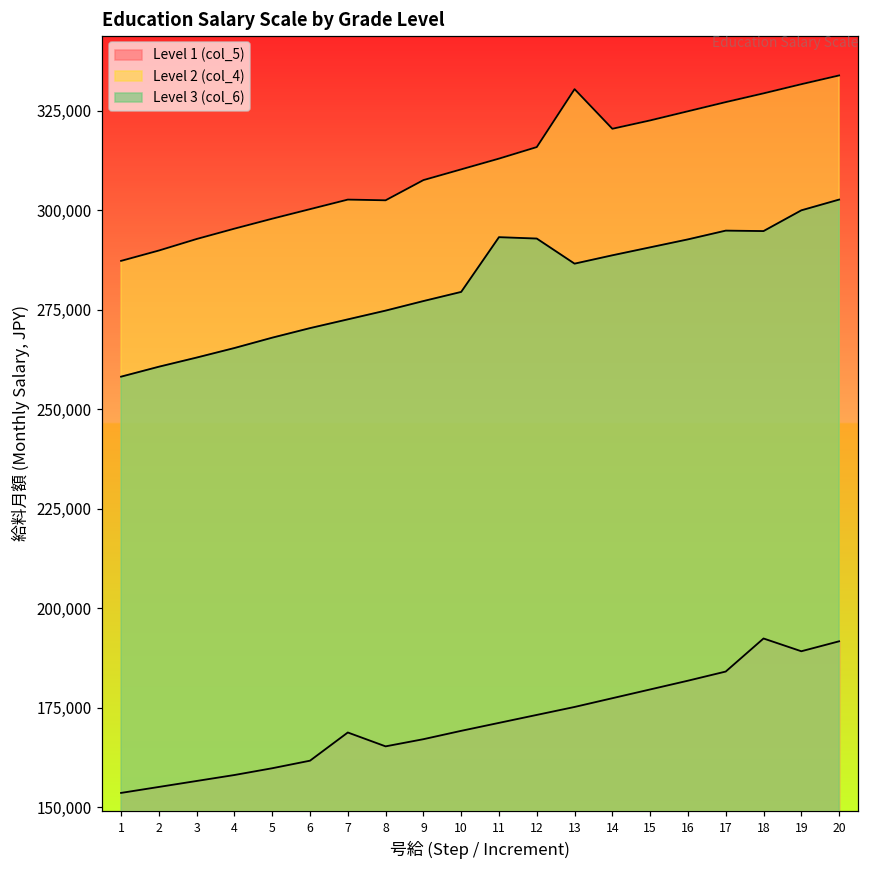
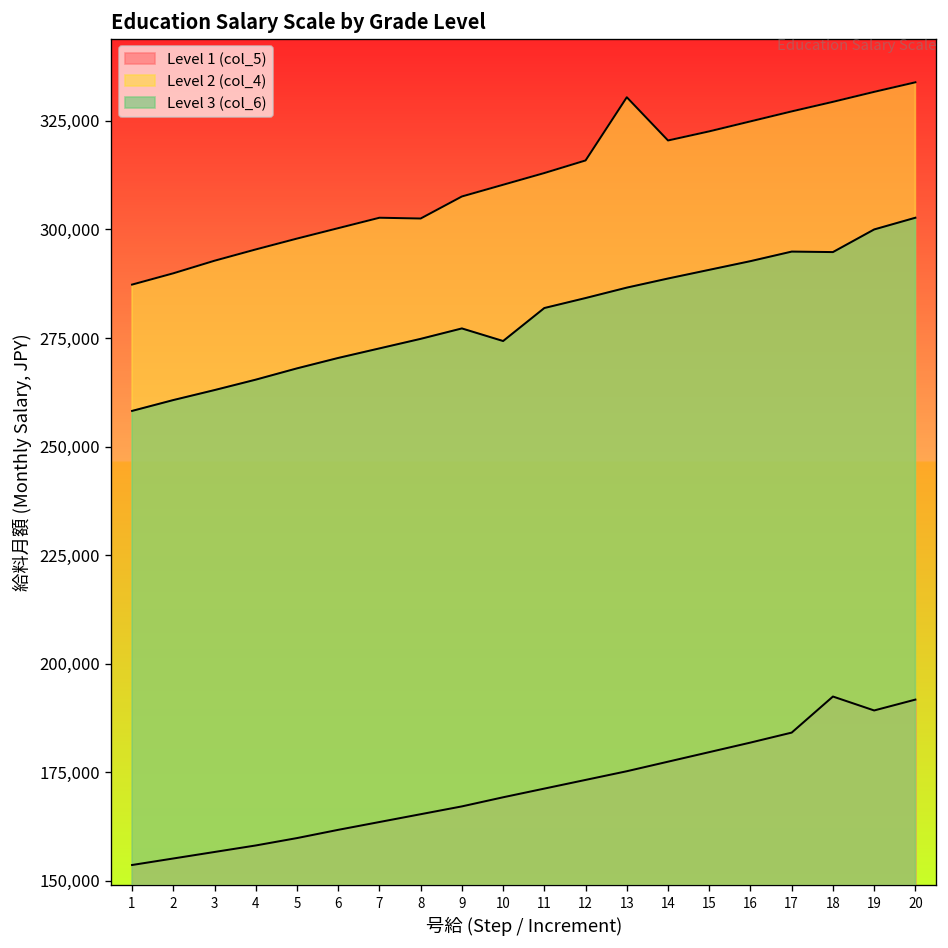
  {
    "Level 1 (col_5)": {
      "1": "154,000",
      "2": "155,000",
      "3": "157,000",
      "4": "158,000",
      "5": "160,000",
      "6": "162,000",
-     "7": "169,000",
+     "7": "164,000",
      "8": "165,000",
      "9": "167,000",
      "10": "169,000",
      "11": "171,000",
      "12": "173,000",
      "13": "175,000",
      "14": "177,000",
      "15": "180,000",
      "16": "182,000",
      "17": "184,000",
      "18": "192,000",
      "19": "189,000",
      "20": "192,000"
    },
    "Level 2 (col_4)": {
      "1": "287,000",
      "2": "290,000",
      "3": "293,000",
      "4": "295,000",
      "5": "298,000",
      "6": "300,000",
      "7": "303,000",
      "8": "303,000",
      "9": "308,000",
      "10": "310,000",
      "11": "313,000",
      "12": "316,000",
      "13": "330,000",
      "14": "321,000",
      "15": "323,000",
      "16": "325,000",
      "17": "327,000",
      "18": "329,000",
      "19": "332,000",
      "20": "334,000"
    },
    "Level 3 (col_6)": {
      "1": "258,000",
      "2": "261,000",
      "3": "263,000",
      "4": "265,000",
      "5": "268,000",
      "6": "270,000",
      "7": "273,000",
      "8": "275,000",
      "9": "277,000",
-     "10": "280,000",
-     "11": "293,000",
-     "12": "293,000",
+     "10": "274,000",
+     "11": "282,000",
+     "12": "284,000",
      "13": "287,000",
      "14": "289,000",
      "15": "291,000",
      "16": "293,000",
      "17": "295,000",
      "18": "295,000",
      "19": "300,000",
      "20": "303,000"
    }
  }
